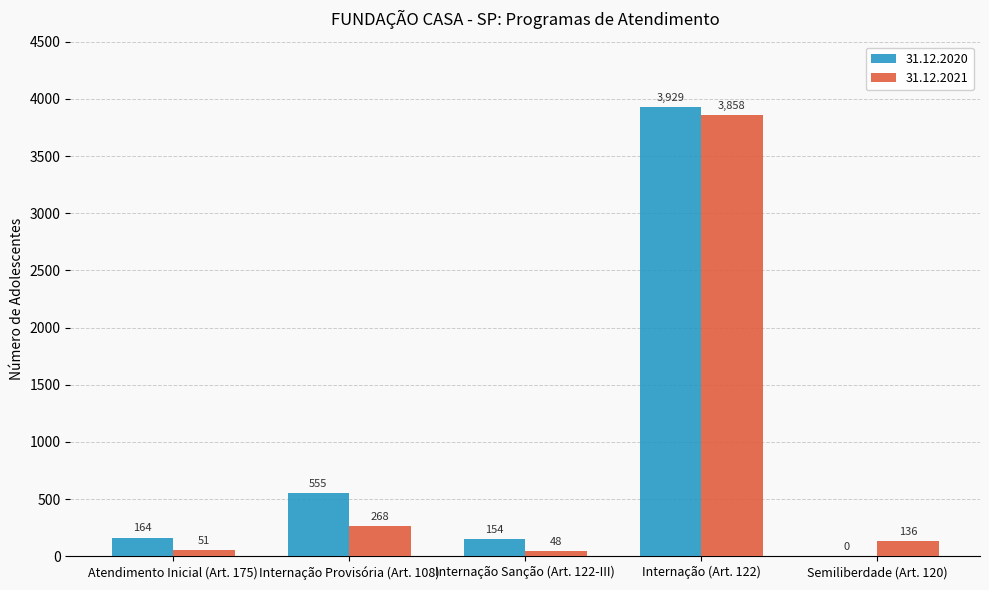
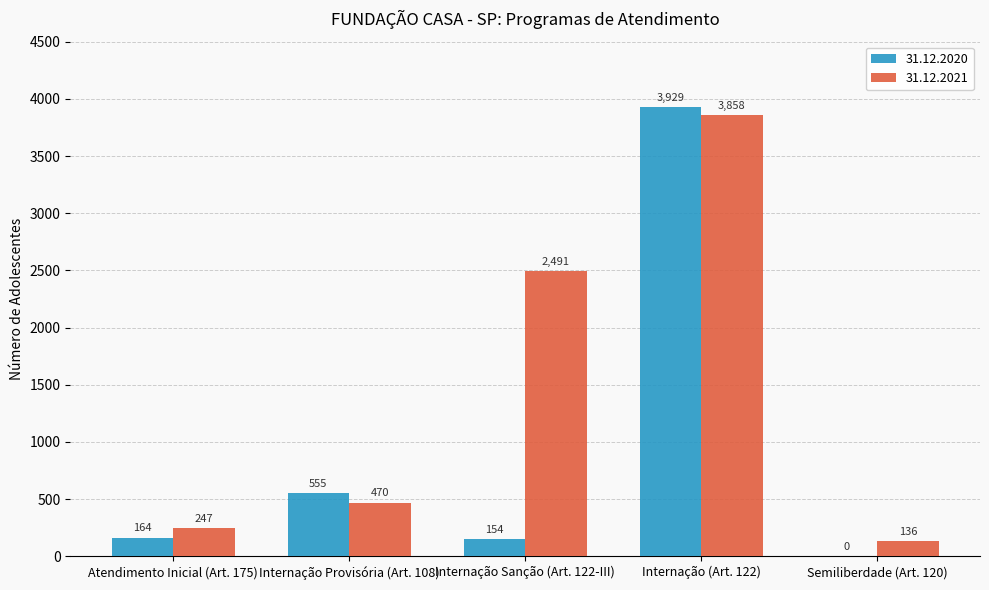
  {
    "31.12.2020": {
      "Atendimento Inicial (Art. 175)": "164",
      "Internação Provisória (Art. 108)": "555",
      "Internação Sanção (Art. 122-III)": "154",
      "Internação (Art. 122)": "3,929",
      "Semiliberdade (Art. 120)": "0"
    },
    "31.12.2021": {
-     "Atendimento Inicial (Art. 175)": "51",
-     "Internação Provisória (Art. 108)": "268",
-     "Internação Sanção (Art. 122-III)": "48",
+     "Atendimento Inicial (Art. 175)": "247",
+     "Internação Provisória (Art. 108)": "470",
+     "Internação Sanção (Art. 122-III)": "2,491",
      "Internação (Art. 122)": "3,858",
      "Semiliberdade (Art. 120)": "136"
    }
  }
